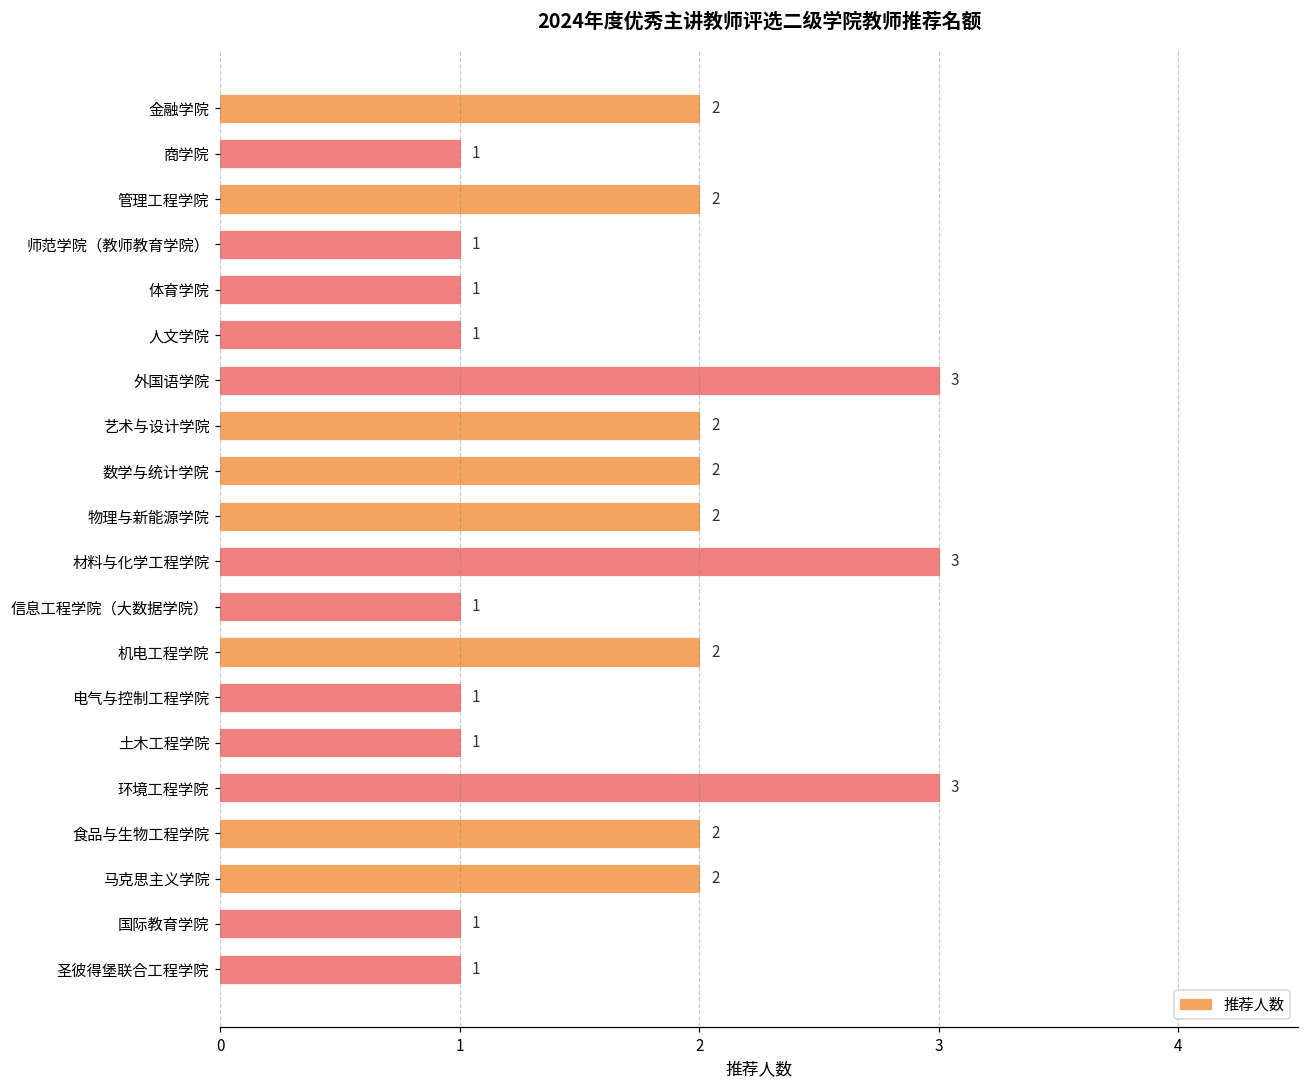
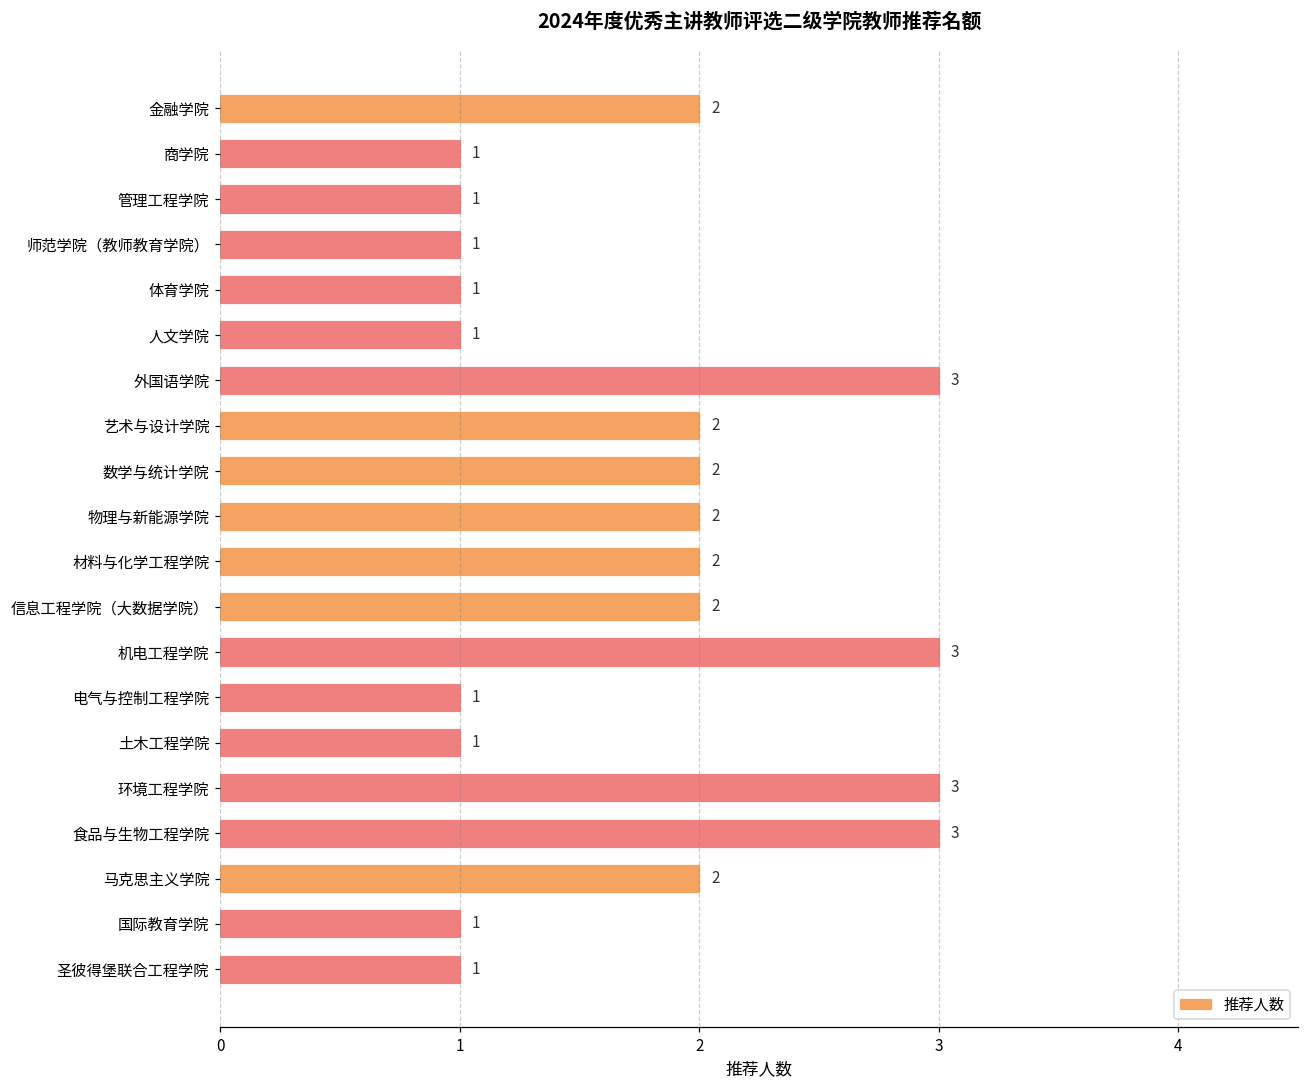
  {
    "金融学院": 2,
    "商学院": 1,
-   "管理工程学院": 2,
+   "管理工程学院": 1,
    "师范学院（教师教育学院）": 1,
    "体育学院": 1,
    "人文学院": 1,
    "外国语学院": 3,
    "艺术与设计学院": 2,
    "数学与统计学院": 2,
    "物理与新能源学院": 2,
-   "材料与化学工程学院": 3,
-   "信息工程学院（大数据学院）": 1,
-   "机电工程学院": 2,
+   "材料与化学工程学院": 2,
+   "信息工程学院（大数据学院）": 2,
+   "机电工程学院": 3,
    "电气与控制工程学院": 1,
    "土木工程学院": 1,
    "环境工程学院": 3,
-   "食品与生物工程学院": 2,
+   "食品与生物工程学院": 3,
    "马克思主义学院": 2,
    "国际教育学院": 1,
    "圣彼得堡联合工程学院": 1
  }
